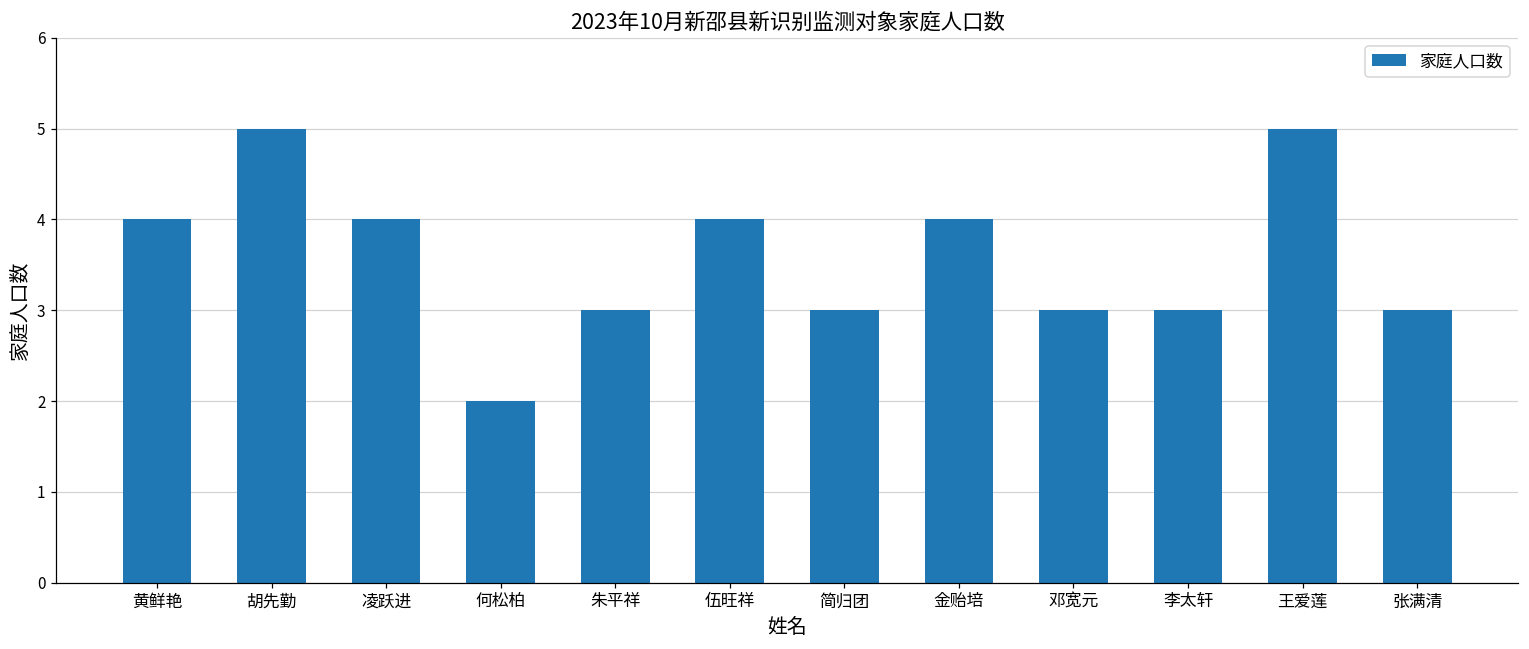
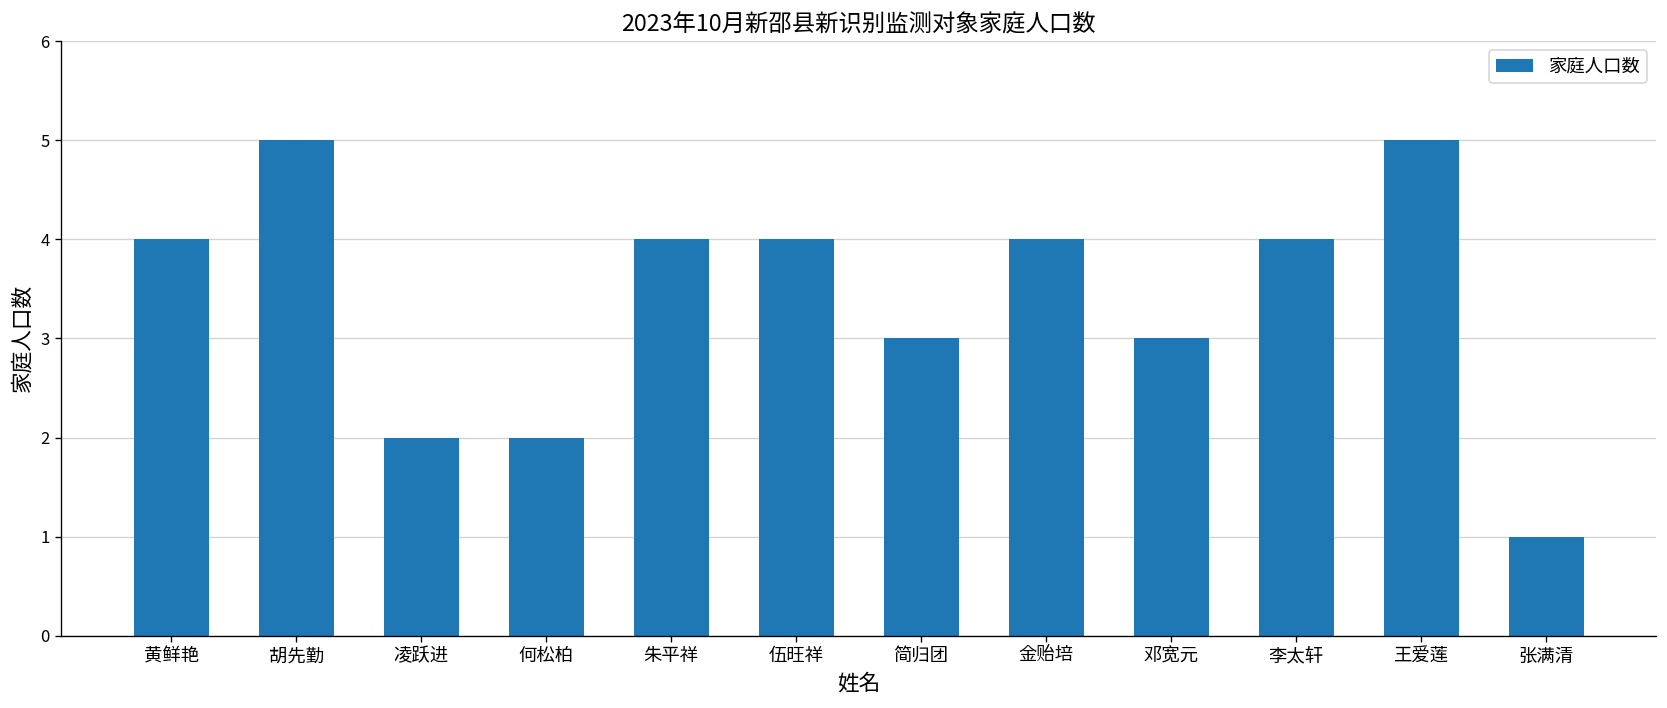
  {
    "黄鲜艳": 4,
    "胡先勤": 5,
-   "凌跃进": 4,
+   "凌跃进": 2,
    "何松柏": 2,
-   "朱平祥": 3,
+   "朱平祥": 4,
    "伍旺祥": 4,
    "简归团": 3,
    "金贻培": 4,
    "邓宽元": 3,
-   "李太轩": 3,
+   "李太轩": 4,
    "王爱莲": 5,
-   "张满清": 3
+   "张满清": 1
  }
